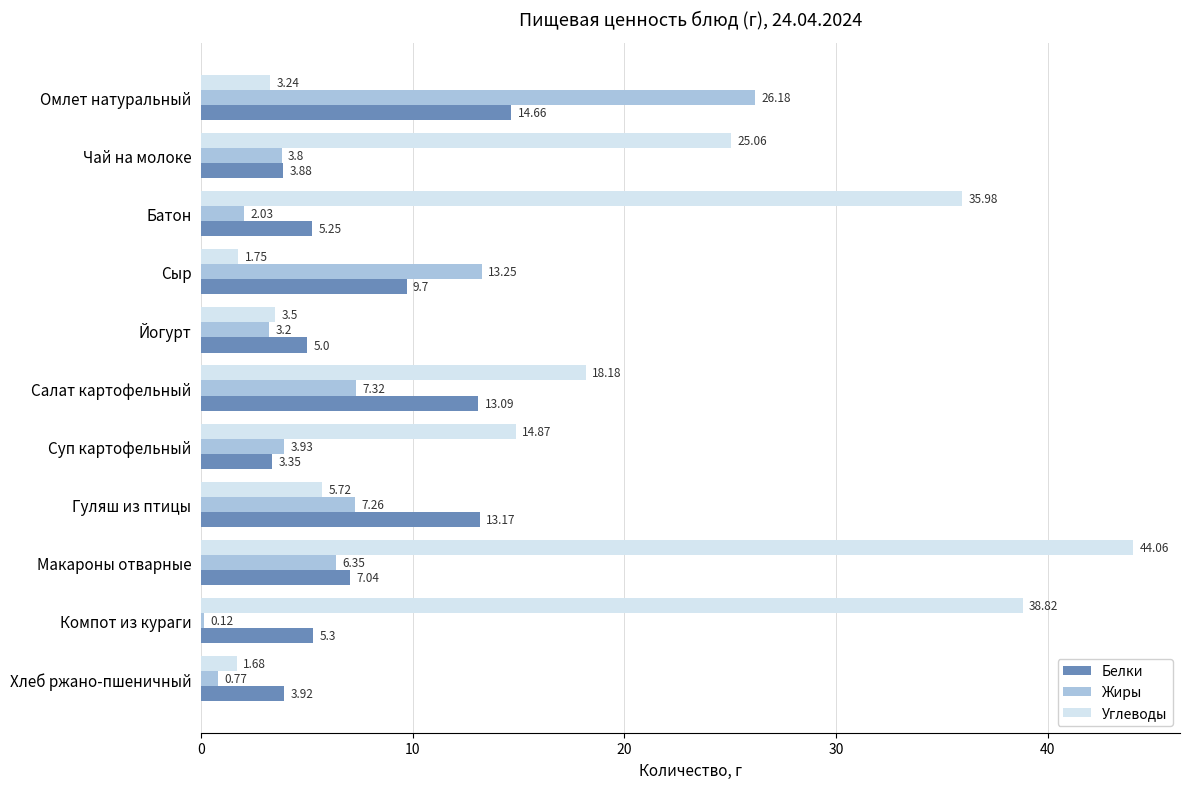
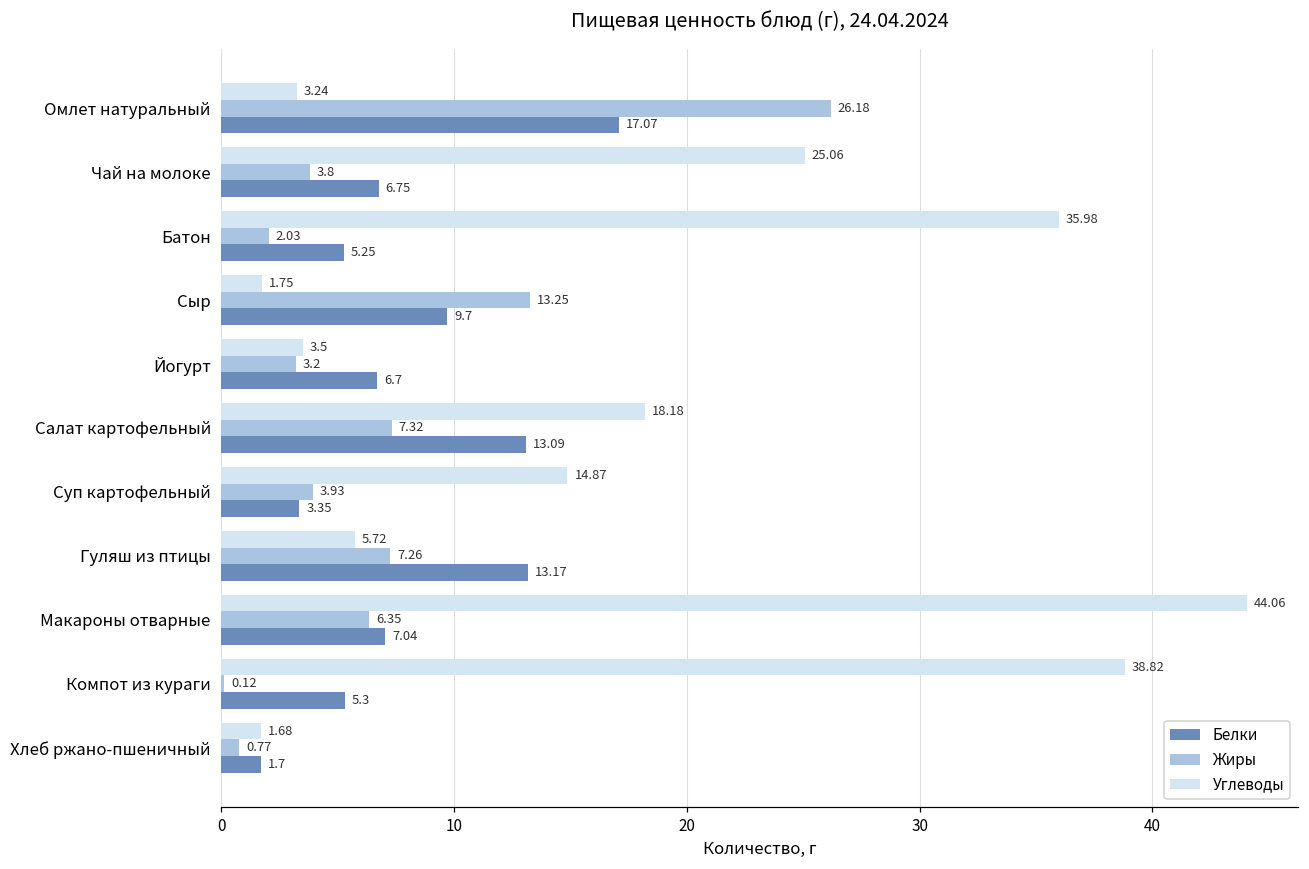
  {
    "Белки": {
-     "Омлет натуральный": 14.66,
-     "Чай на молоке": 3.88,
+     "Омлет натуральный": 17.07,
+     "Чай на молоке": 6.75,
      "Батон": 5.25,
      "Сыр": 9.7,
-     "Йогурт": 5.0,
+     "Йогурт": 6.7,
      "Салат картофельный": 13.09,
      "Суп картофельный": 3.35,
      "Гуляш из птицы": 13.17,
      "Макароны отварные": 7.04,
      "Компот из кураги": 5.3,
-     "Хлеб ржано-пшеничный": 3.92
+     "Хлеб ржано-пшеничный": 1.7
    }
  }
